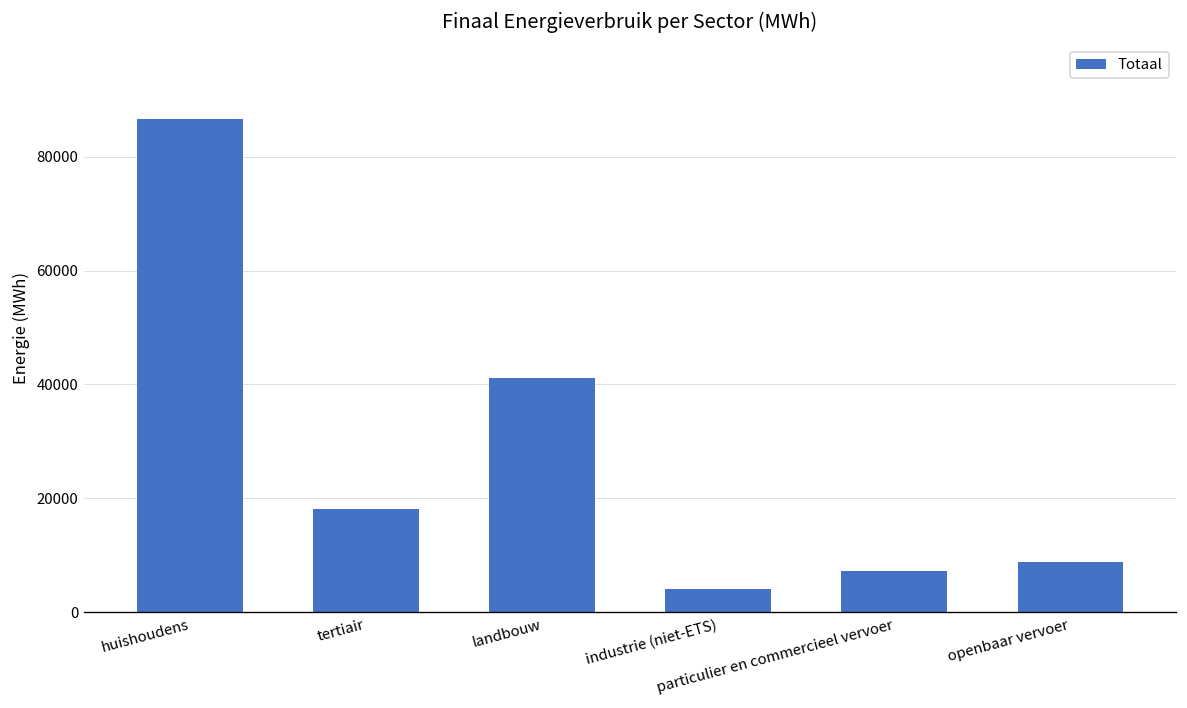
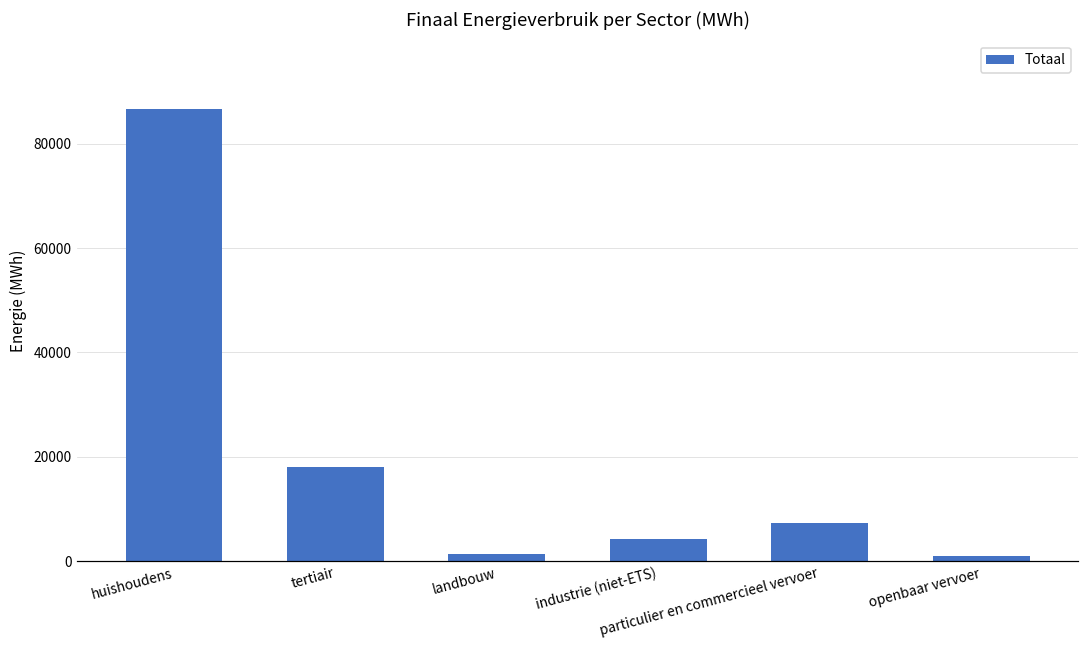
  {
    "huishoudens": 87000,
    "tertiair": 18000,
-   "landbouw": 41000,
+   "landbouw": 1000,
    "industrie (niet-ETS)": 4000,
    "particulier en commercieel vervoer": 7000,
-   "openbaar vervoer": 9000
+   "openbaar vervoer": 1000
  }
